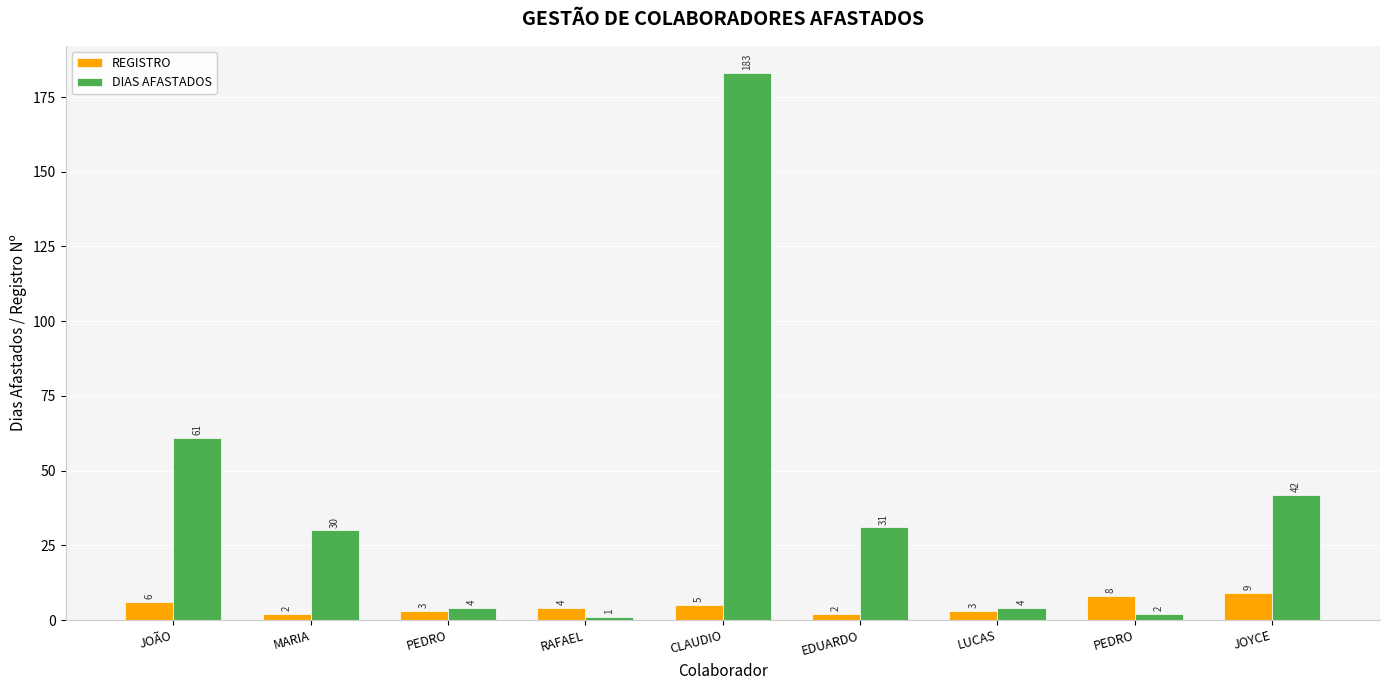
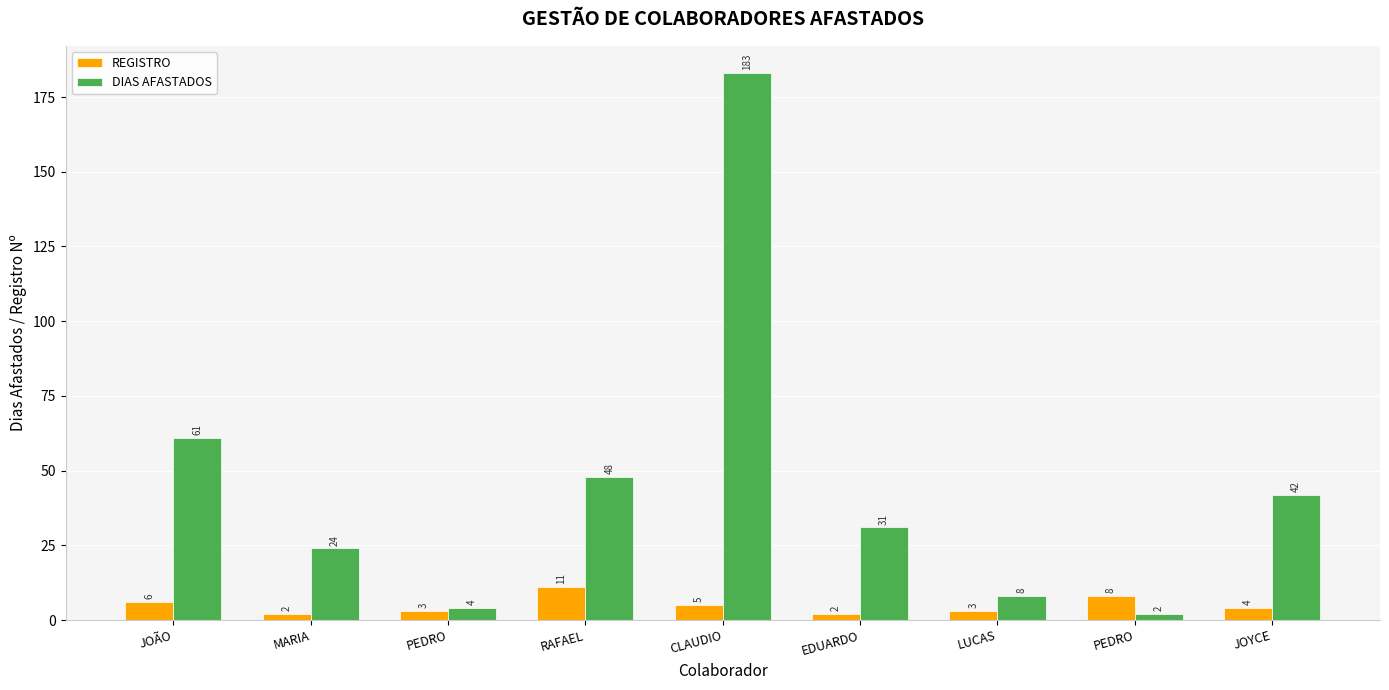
  {
    "REGISTRO": {
      "JOÃO": 6,
      "MARIA": 2,
-     "RAFAEL": 4,
+     "RAFAEL": 11,
      "CLAUDIO": 5,
      "EDUARDO": 2,
      "LUCAS": 3,
-     "JOYCE": 9
+     "JOYCE": 4
    },
    "DIAS AFASTADOS": {
      "JOÃO": 61,
-     "MARIA": 30,
-     "RAFAEL": 1,
+     "MARIA": 24,
+     "RAFAEL": 48,
      "CLAUDIO": 183,
      "EDUARDO": 31,
-     "LUCAS": 4,
+     "LUCAS": 8,
      "JOYCE": 42
    }
  }
